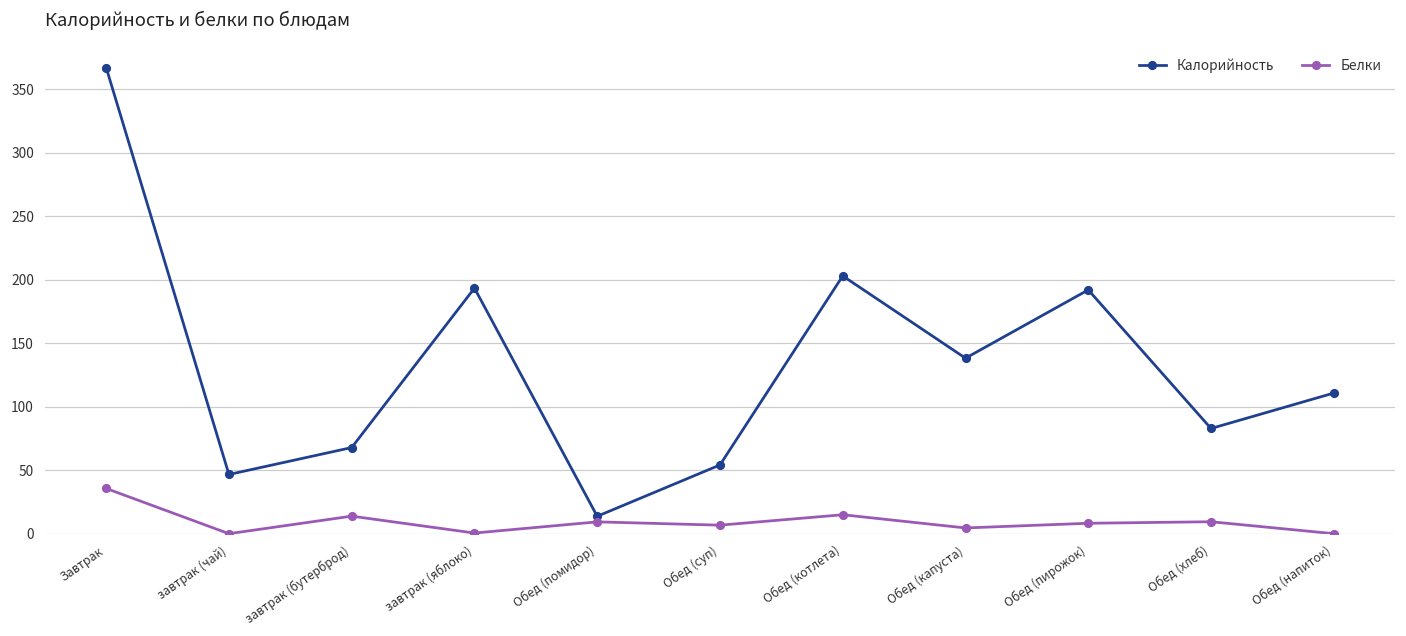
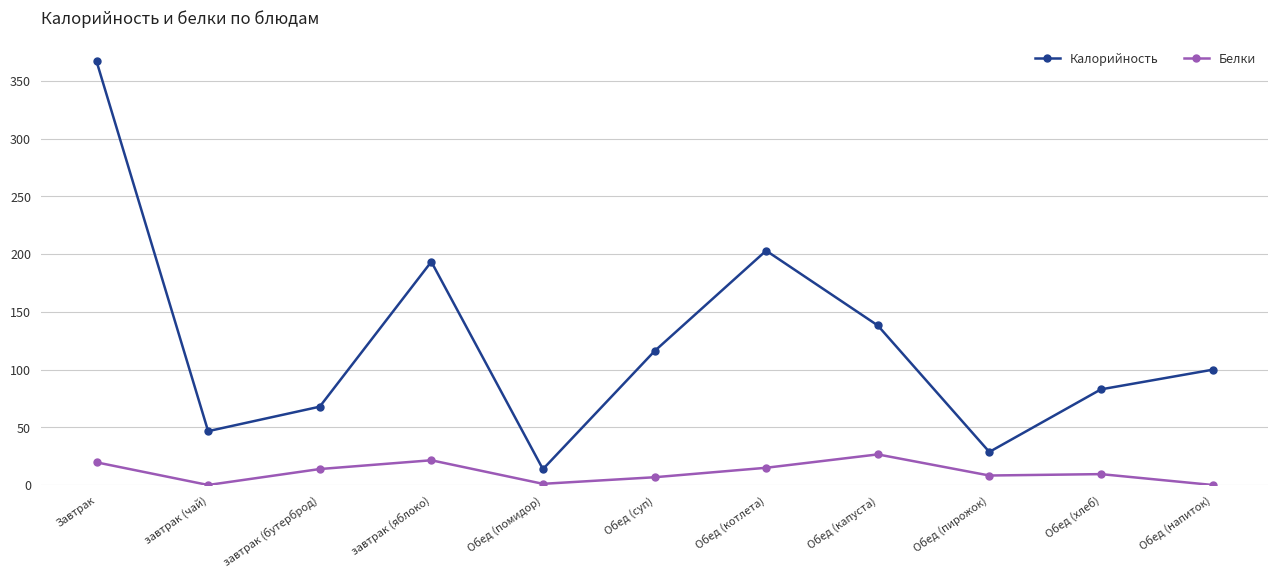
  {
    "Калорийность": {
      "Завтрак": 367,
      "завтрак (чай)": 47,
      "завтрак (бутерброд)": 68,
      "завтрак (яблоко)": 193,
      "Обед (помидор)": 14,
-     "Обед (суп)": 54,
+     "Обед (суп)": 116,
      "Обед (котлета)": 203,
      "Обед (капуста)": 138,
-     "Обед (пирожок)": 192,
+     "Обед (пирожок)": 29,
      "Обед (хлеб)": 83,
-     "Обед (напиток)": 111
+     "Обед (напиток)": 100
    },
    "Белки": {
-     "Завтрак": 36,
+     "Завтрак": 20,
      "завтрак (чай)": 0,
      "завтрак (бутерброд)": 14,
-     "завтрак (яблоко)": 1,
-     "Обед (помидор)": 9,
+     "завтрак (яблоко)": 22,
+     "Обед (помидор)": 1,
      "Обед (суп)": 7,
      "Обед (котлета)": 15,
-     "Обед (капуста)": 5,
+     "Обед (капуста)": 27,
      "Обед (пирожок)": 8,
      "Обед (хлеб)": 10,
      "Обед (напиток)": 0
    }
  }
